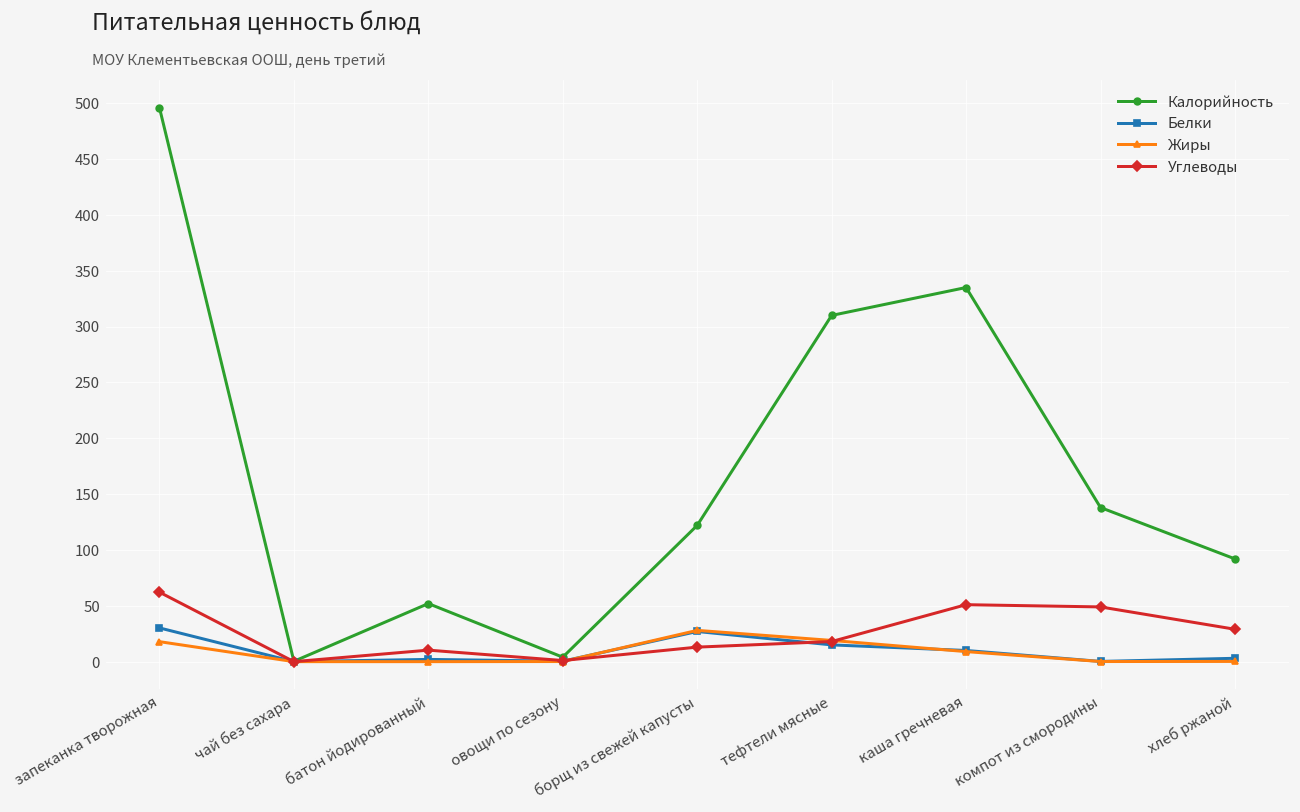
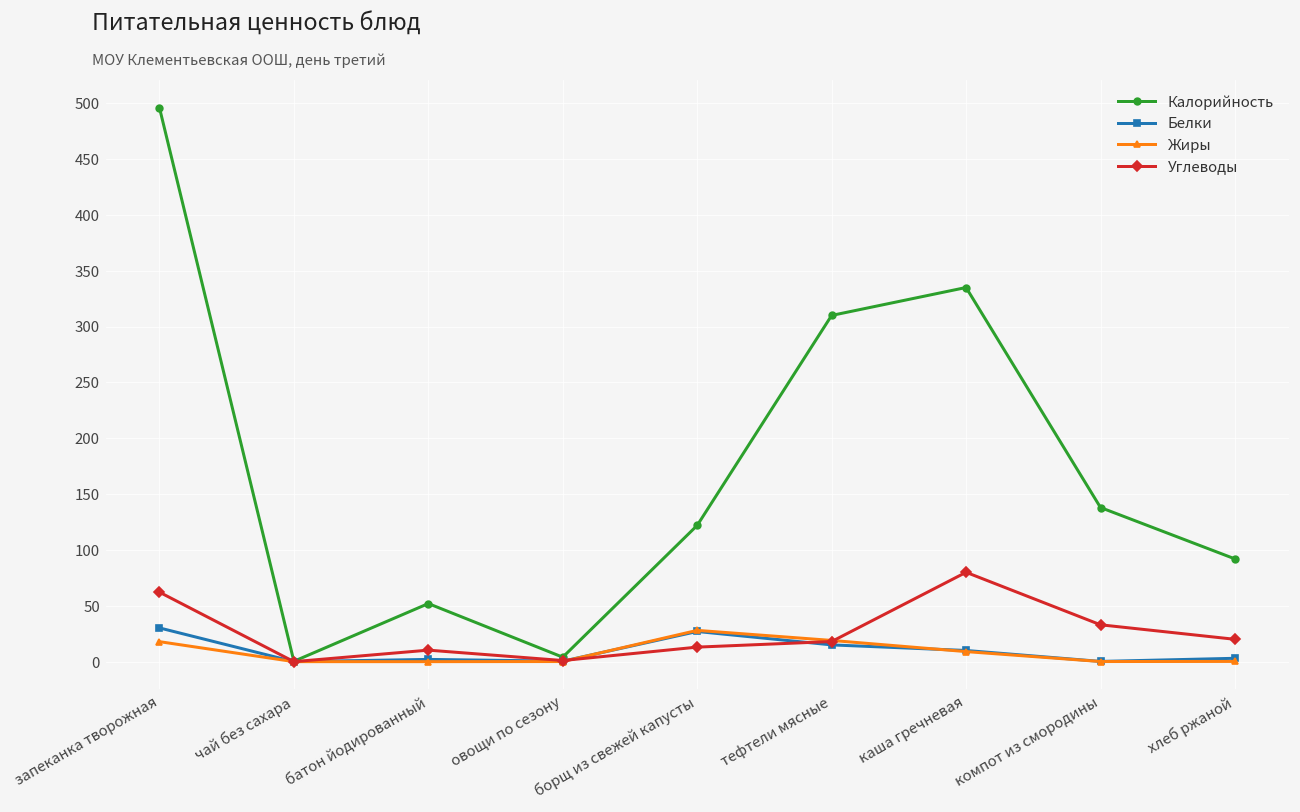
  {
    "Калорийность": {
      "запеканка творожная": 500,
      "батон йодированный": 50,
      "овощи по сезону": 0,
      "борщ из свежей капусты": 120,
      "тефтели мясные": 310,
      "каша гречневая": 340,
      "компот из смородины": 140,
      "хлеб ржаной": 90
    },
    "Белки": {
      "запеканка творожная": 30,
      "тефтели мясные": 20,
      "хлеб ржаной": 0
    },
    "Жиры": {
      "запеканка творожная": 20,
      "хлеб ржаной": 0
    },
    "Углеводы": {
      "запеканка творожная": 60,
      "батон йодированный": 10,
      "борщ из свежей капусты": 10,
-     "каша гречневая": 50,
-     "компот из смородины": 50,
-     "хлеб ржаной": 30
+     "каша гречневая": 80,
+     "компот из смородины": 30,
+     "хлеб ржаной": 20
    }
  }
